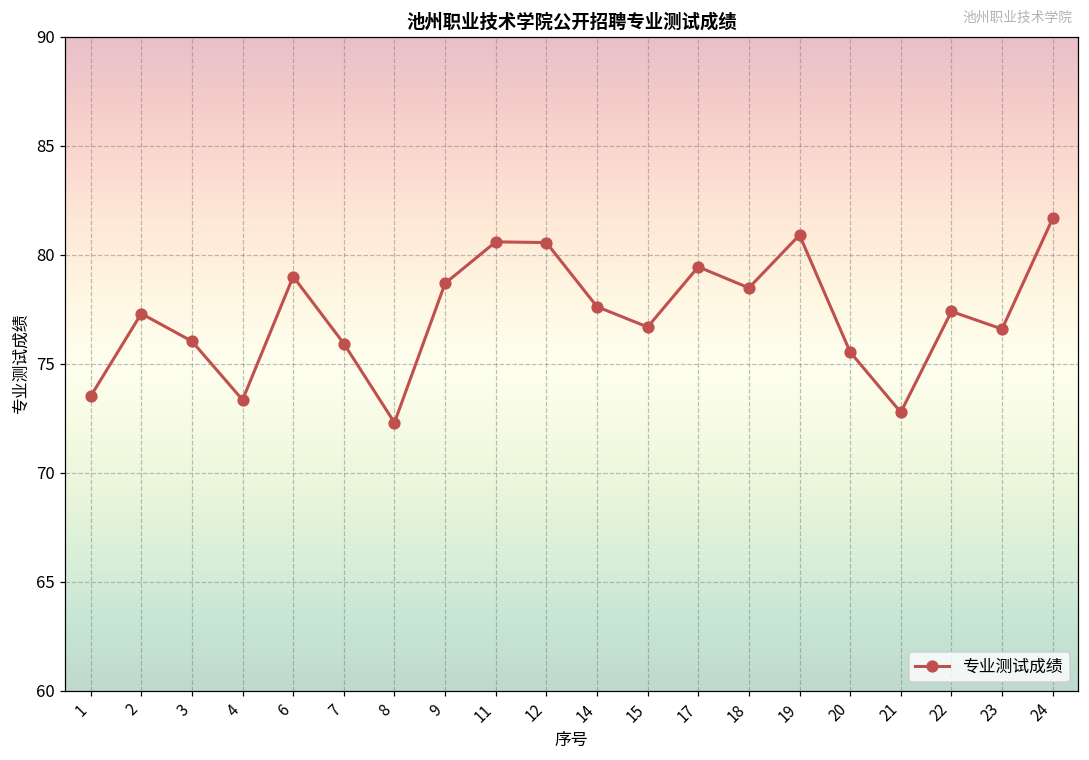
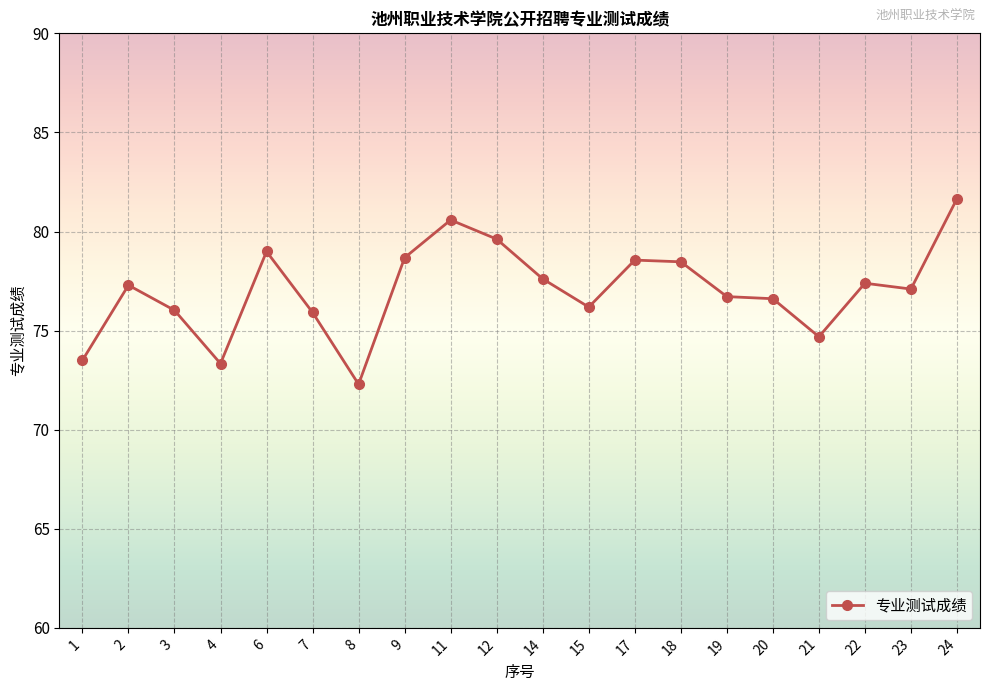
  {
    "1": 73.5,
    "2": 77.3,
    "3": 76.0,
    "4": 73.3,
    "6": 79.0,
    "7": 75.9,
    "8": 72.3,
    "9": 78.7,
    "11": 80.6,
-   "12": 80.6,
+   "12": 79.6,
    "14": 77.6,
-   "15": 76.7,
-   "17": 79.4,
+   "15": 76.2,
+   "17": 78.6,
    "18": 78.5,
-   "19": 80.9,
-   "20": 75.5,
-   "21": 72.8,
+   "19": 76.7,
+   "20": 76.6,
+   "21": 74.7,
    "22": 77.4,
-   "23": 76.6,
+   "23": 77.1,
    "24": 81.7
  }
